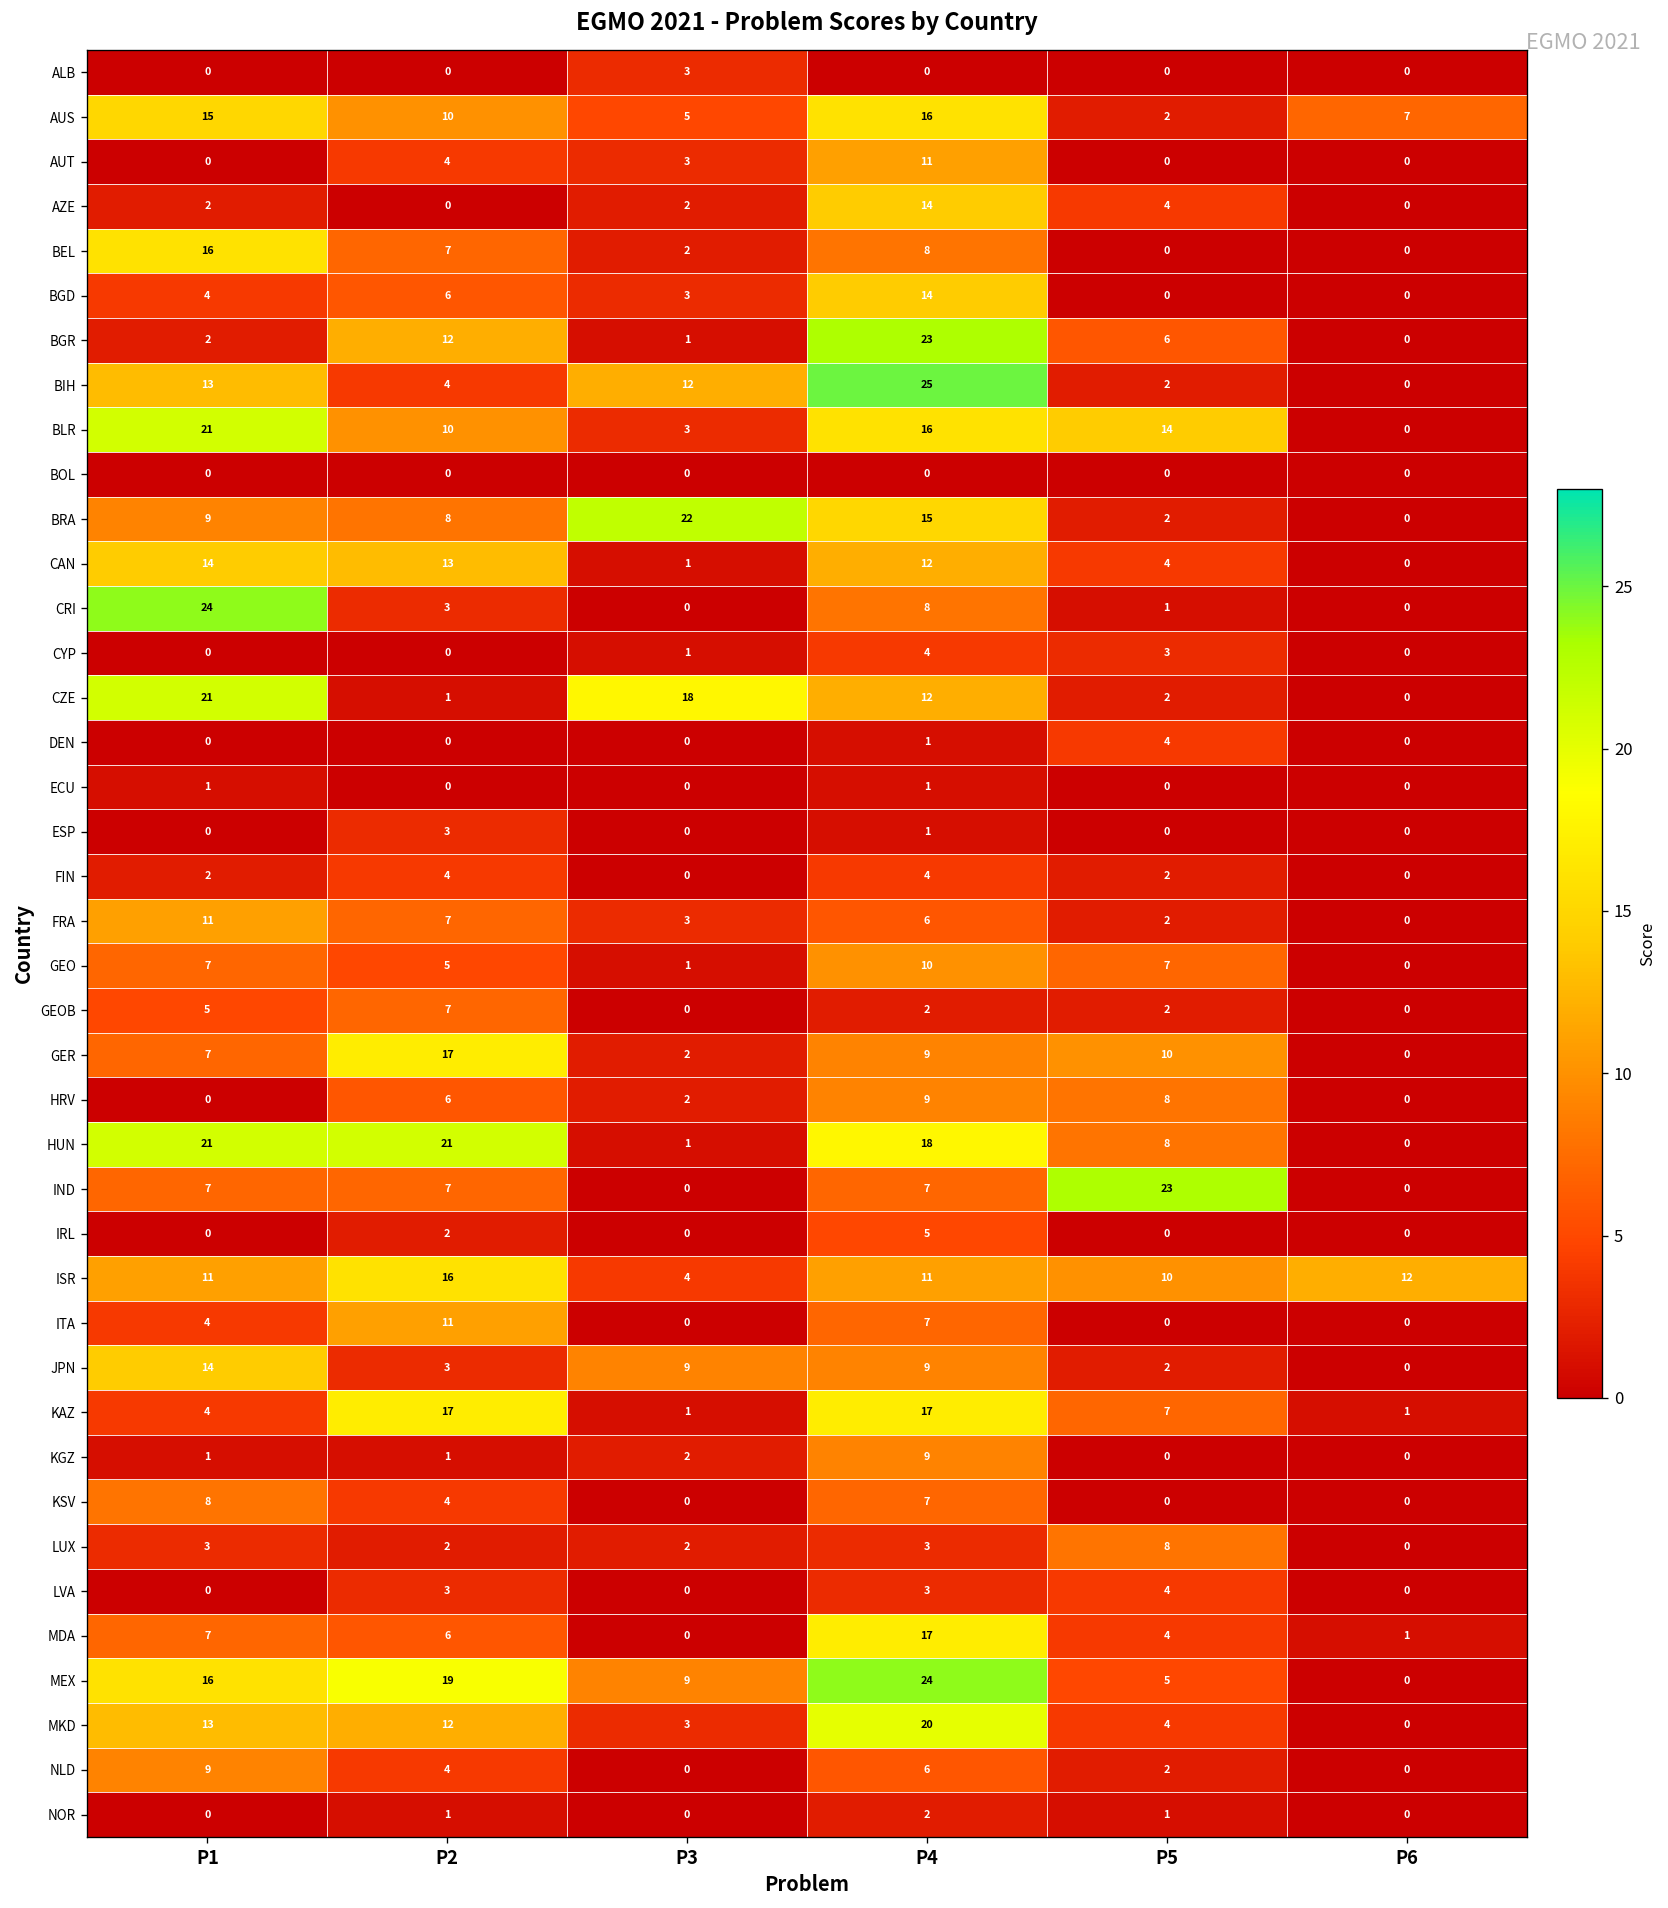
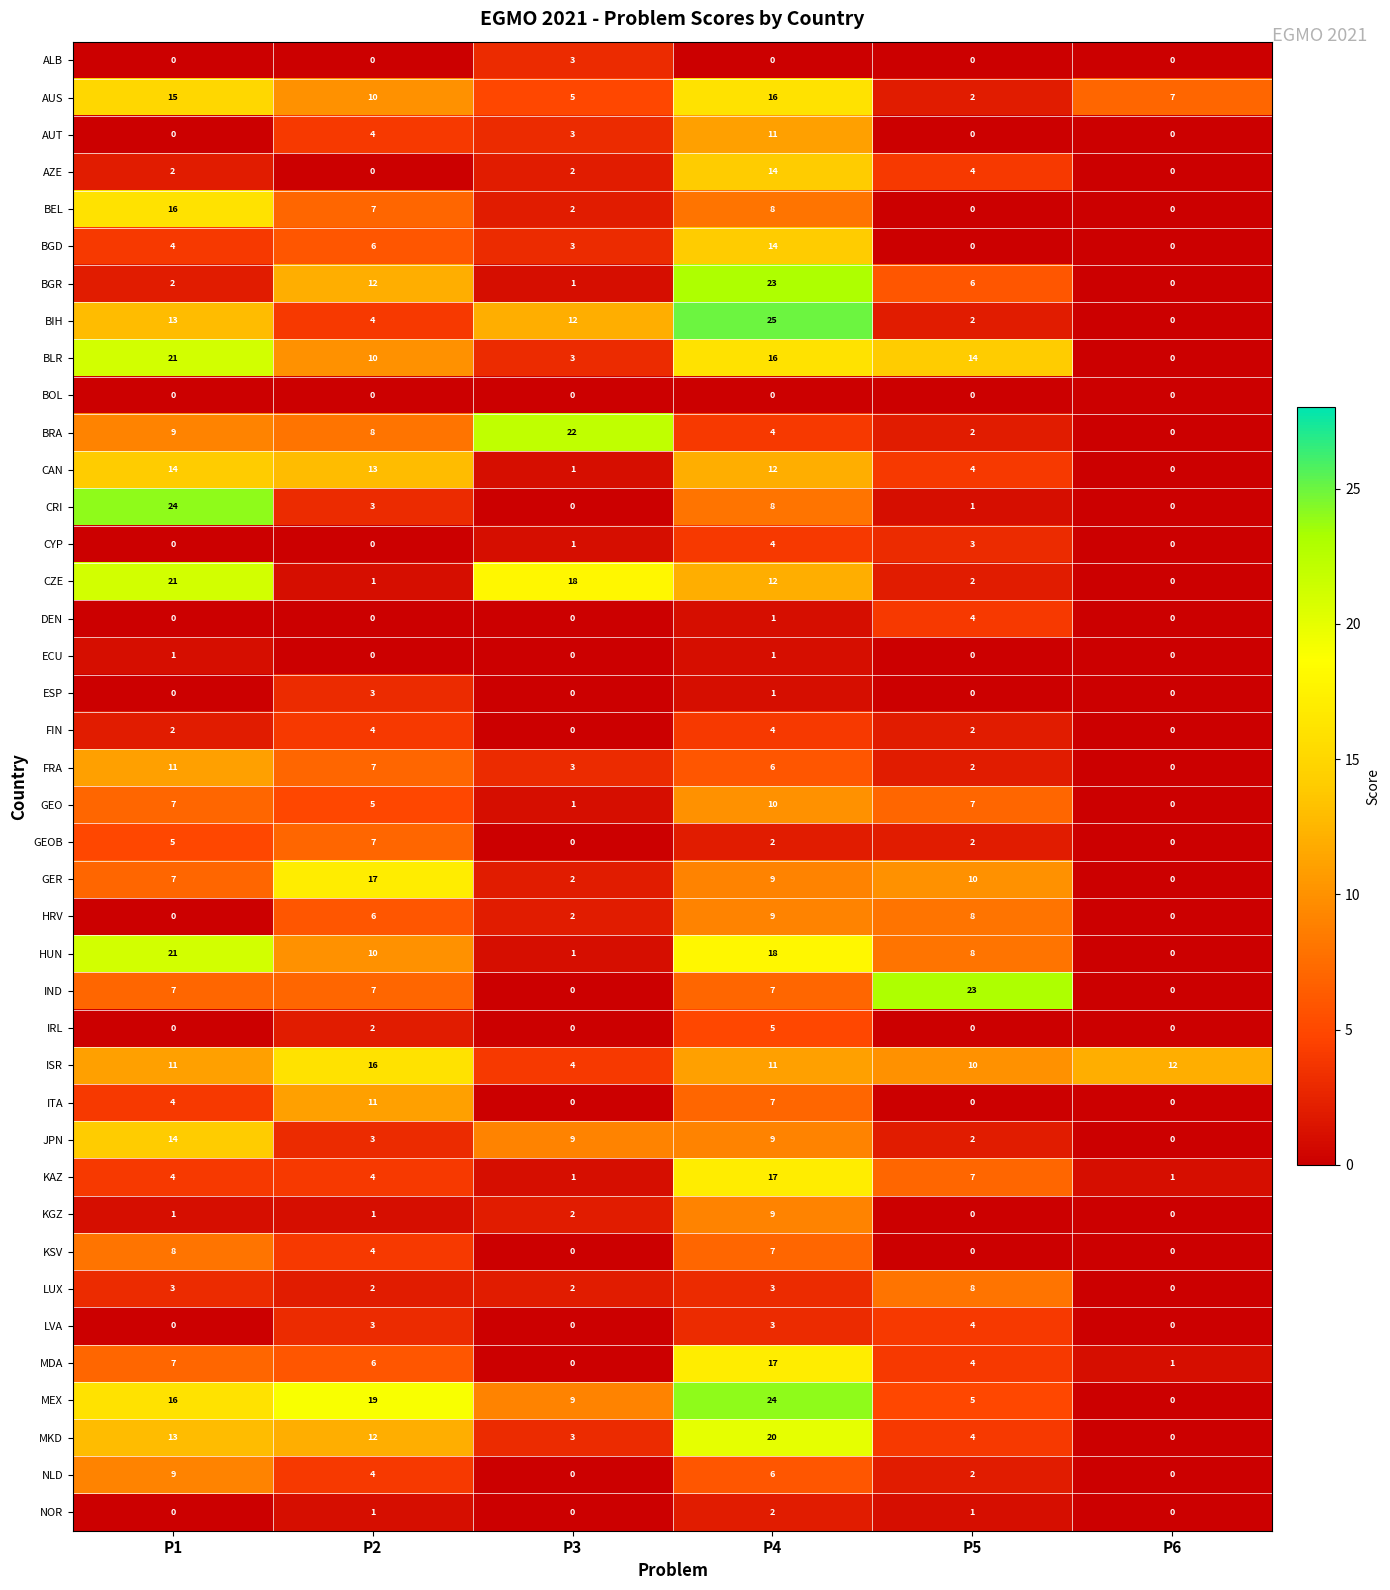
  {
    "BRA": {
      "P1": 9,
      "P2": 8,
      "P3": 22,
-     "P4": 15,
+     "P4": 4,
      "P5": 2,
      "P6": 0
    },
    "HUN": {
      "P1": 21,
-     "P2": 21,
+     "P2": 10,
      "P3": 1,
      "P4": 18,
      "P5": 8,
      "P6": 0
    },
    "KAZ": {
      "P1": 4,
-     "P2": 17,
+     "P2": 4,
      "P3": 1,
      "P4": 17,
      "P5": 7,
      "P6": 1
    }
  }
